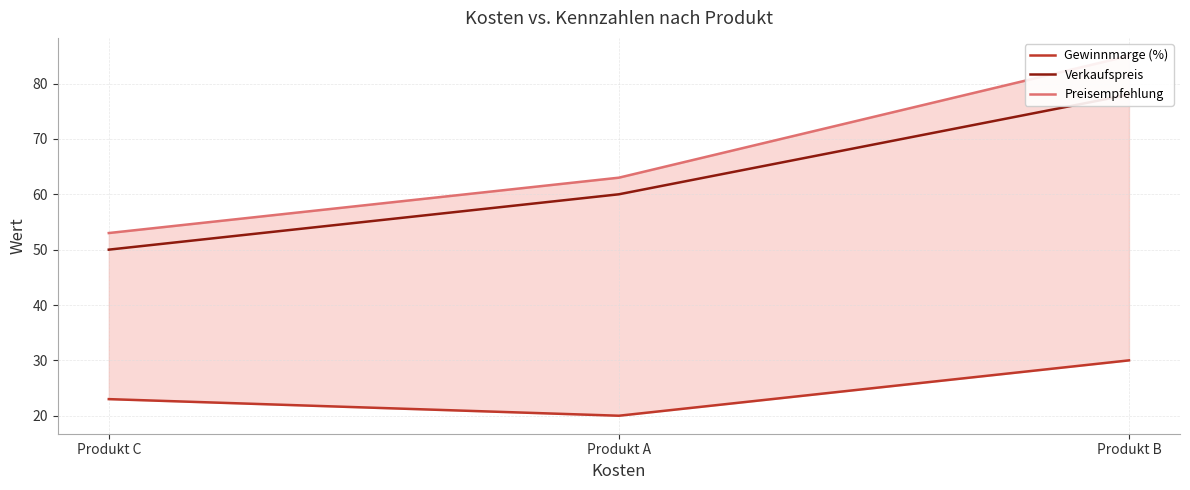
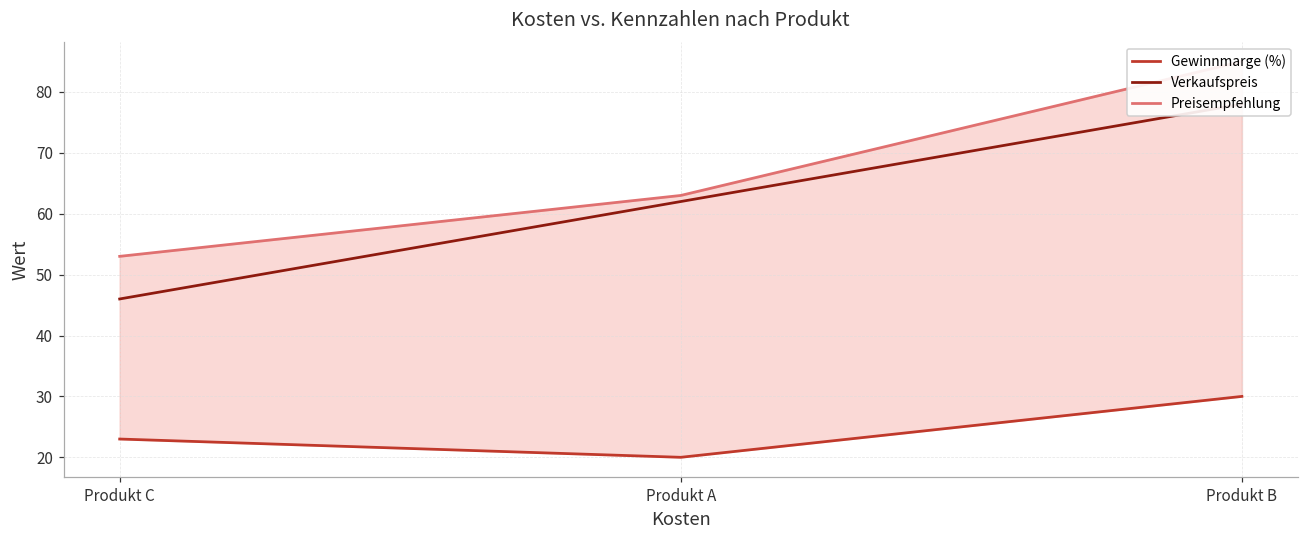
  {
    "Gewinnmarge (%)": {
      "Produkt C": 23,
      "Produkt A": 20,
      "Produkt B": 30
    },
    "Verkaufspreis": {
-     "Produkt C": 50,
-     "Produkt A": 60
+     "Produkt C": 46,
+     "Produkt A": 62
    },
    "Preisempfehlung": {
      "Produkt C": 53,
      "Produkt A": 63
    }
  }
